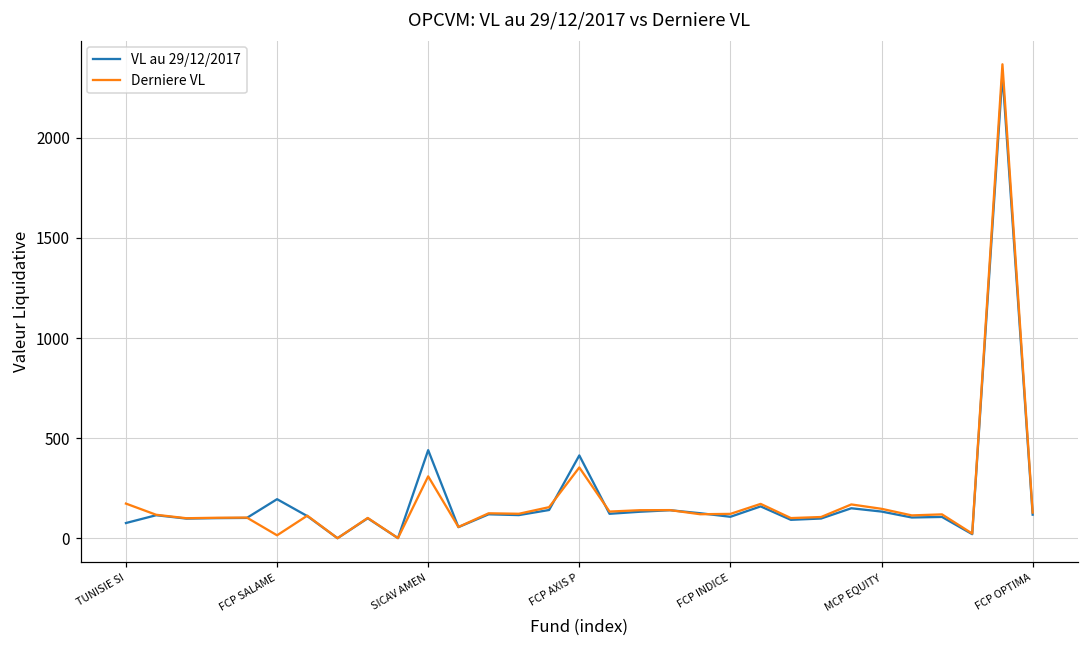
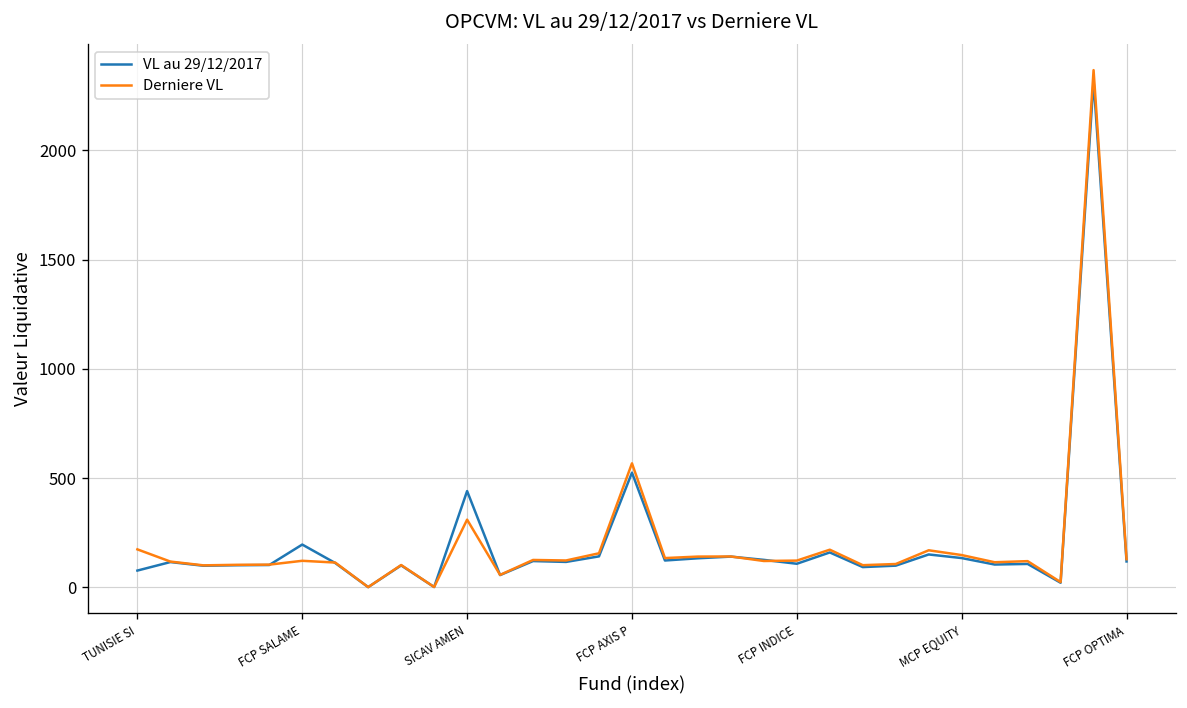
  {
    "VL au 29/12/2017": {
      "TUNISIE SI": 80,
      "FCP SALAME": 200,
      "SICAV AMEN": 440,
-     "FCP AXIS P": 410,
+     "FCP AXIS P": 520,
      "FCP INDICE": 110
    },
    "Derniere VL": {
      "TUNISIE SI": 170,
-     "FCP SALAME": 20,
+     "FCP SALAME": 120,
      "SICAV AMEN": 310,
-     "FCP AXIS P": 350,
+     "FCP AXIS P": 570,
      "FCP INDICE": 120
    }
  }
